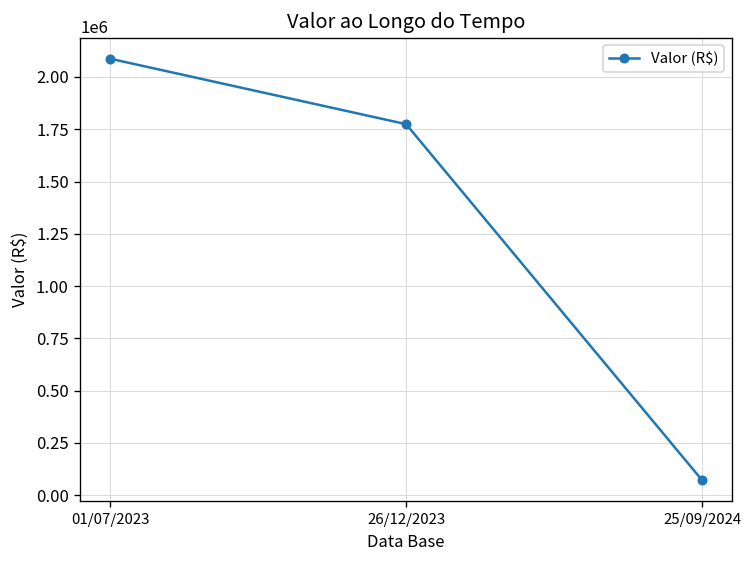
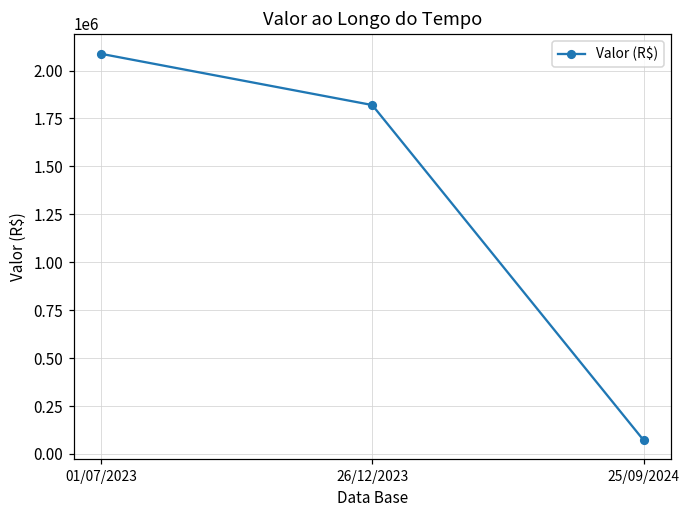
  {
    "01/07/2023": 2090000,
-   "26/12/2023": 1770000,
+   "26/12/2023": 1820000,
    "25/09/2024": 70000
  }
